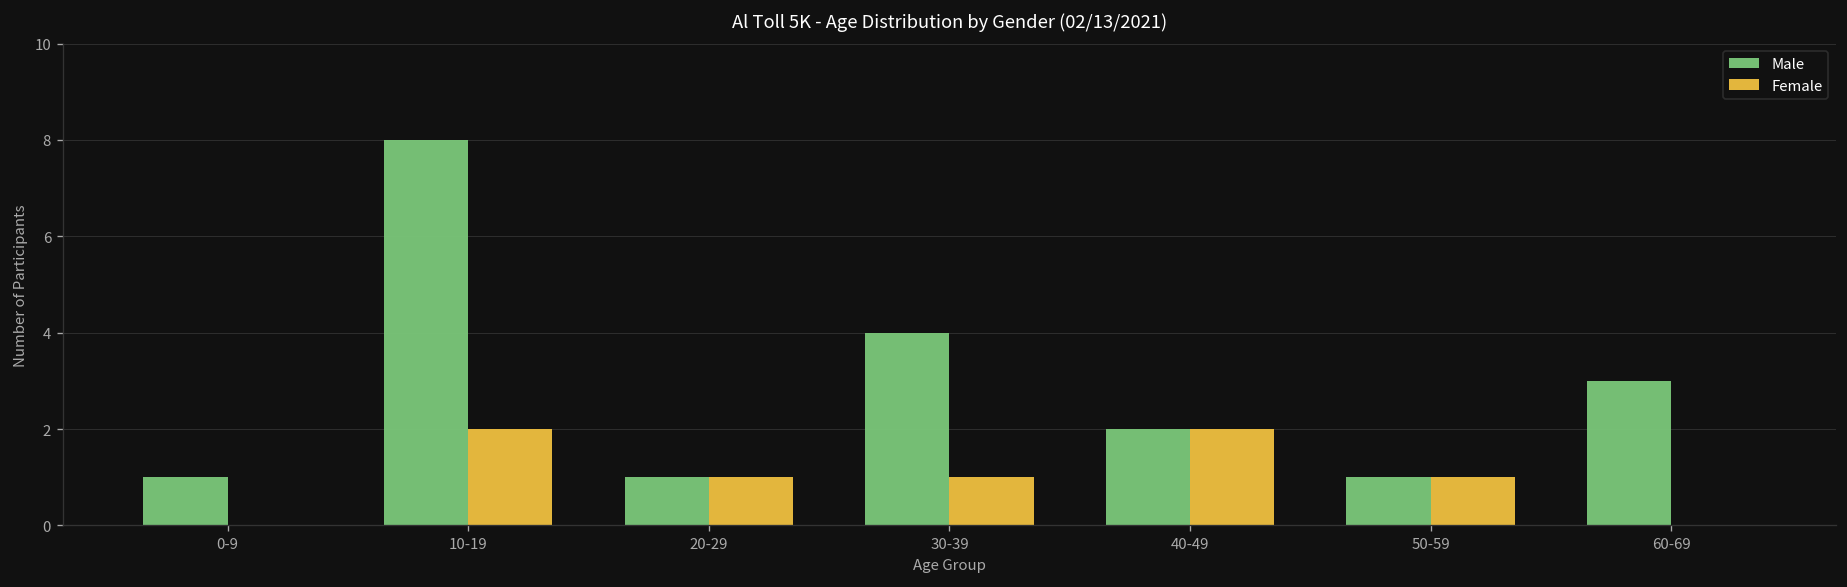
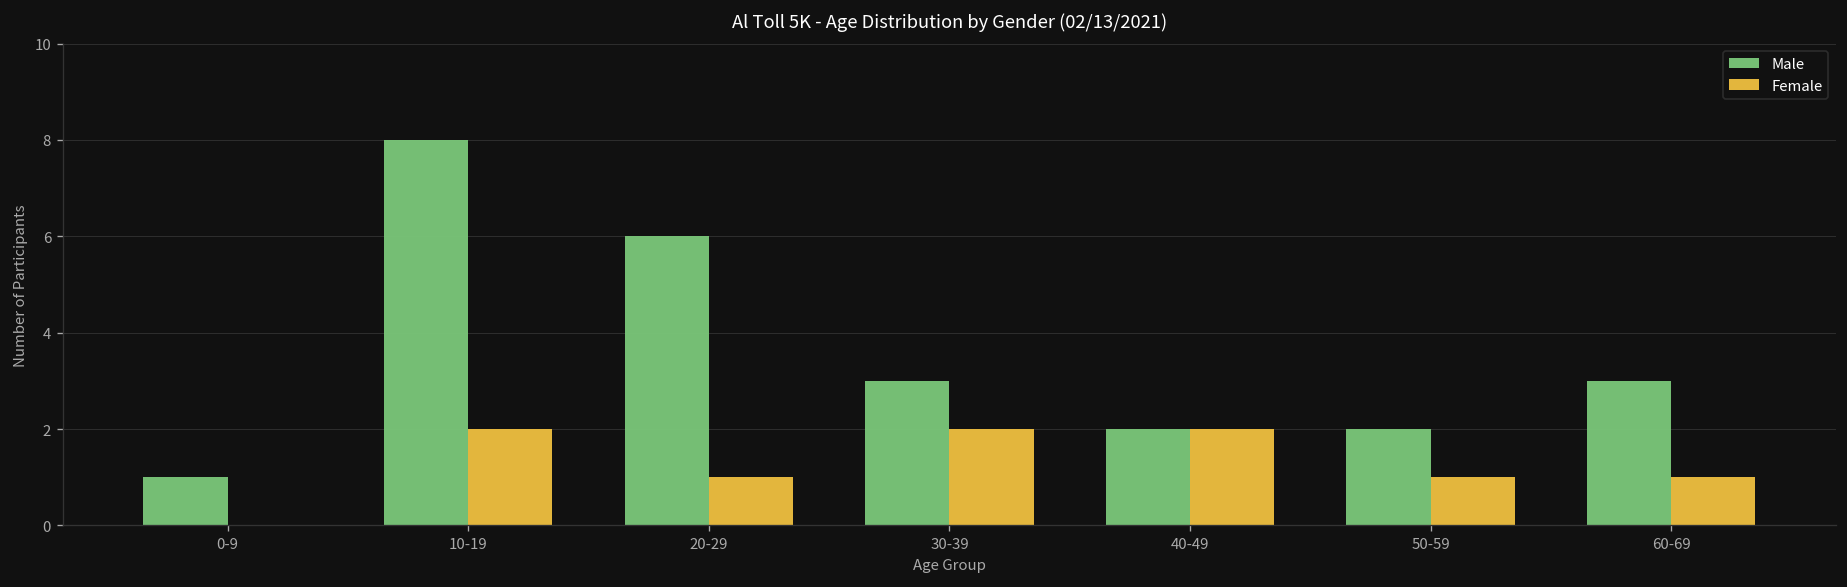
  {
    "Male": {
      "0-9": 1,
      "10-19": 8,
-     "20-29": 1,
-     "30-39": 4,
+     "20-29": 6,
+     "30-39": 3,
      "40-49": 2,
-     "50-59": 1,
+     "50-59": 2,
      "60-69": 3
    },
    "Female": {
      "0-9": 0,
      "10-19": 2,
      "20-29": 1,
-     "30-39": 1,
+     "30-39": 2,
      "40-49": 2,
      "50-59": 1,
-     "60-69": 0
+     "60-69": 1
    }
  }
